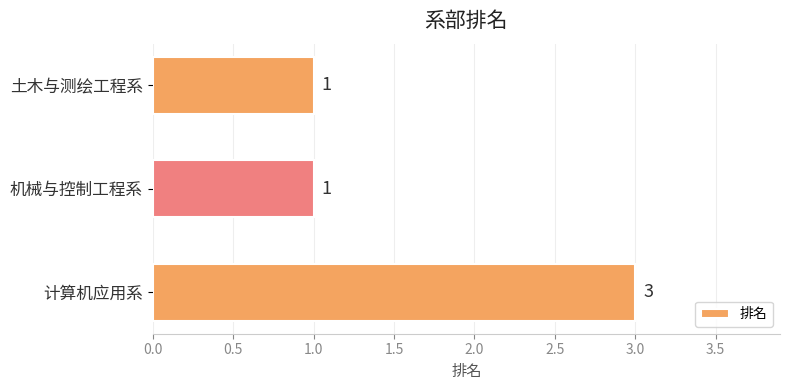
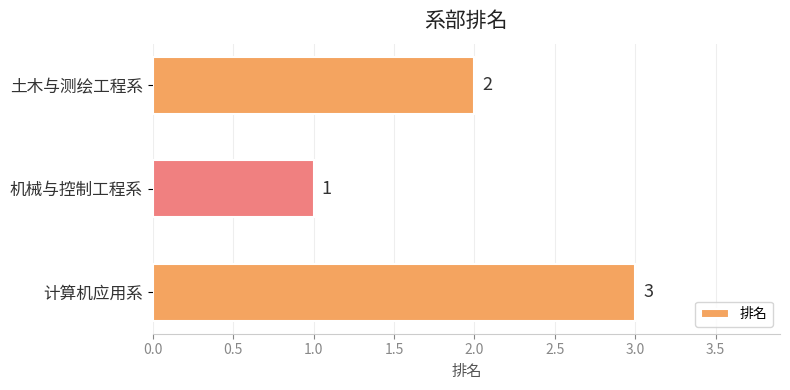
  {
-   "土木与测绘工程系": 1,
+   "土木与测绘工程系": 2,
    "机械与控制工程系": 1,
    "计算机应用系": 3
  }
